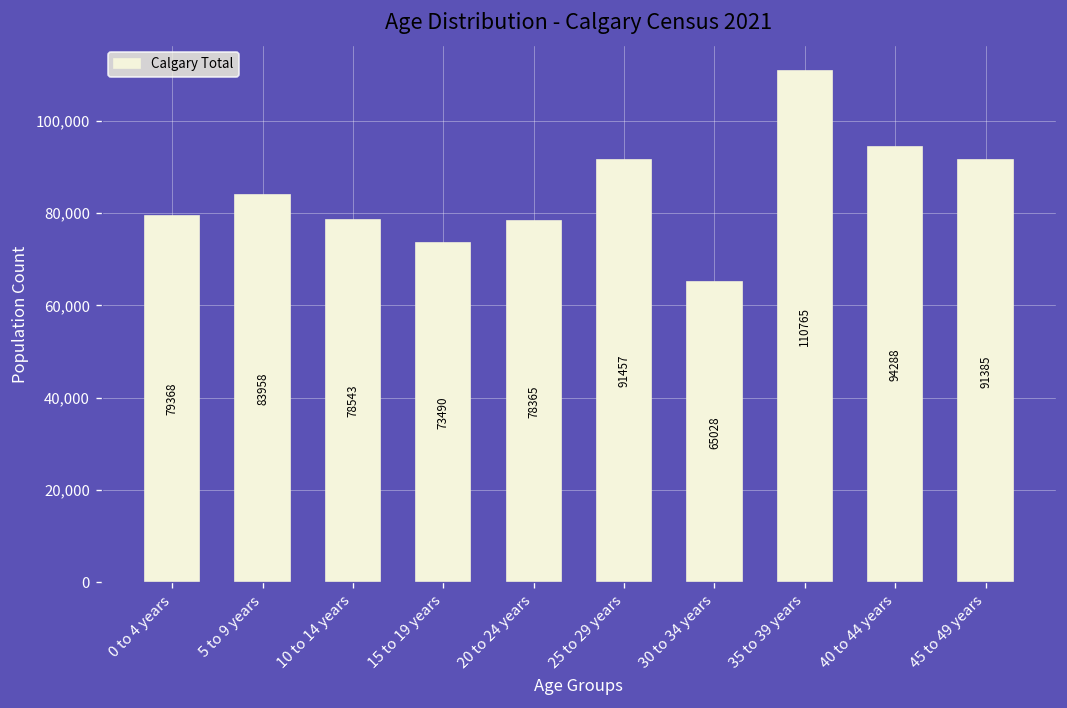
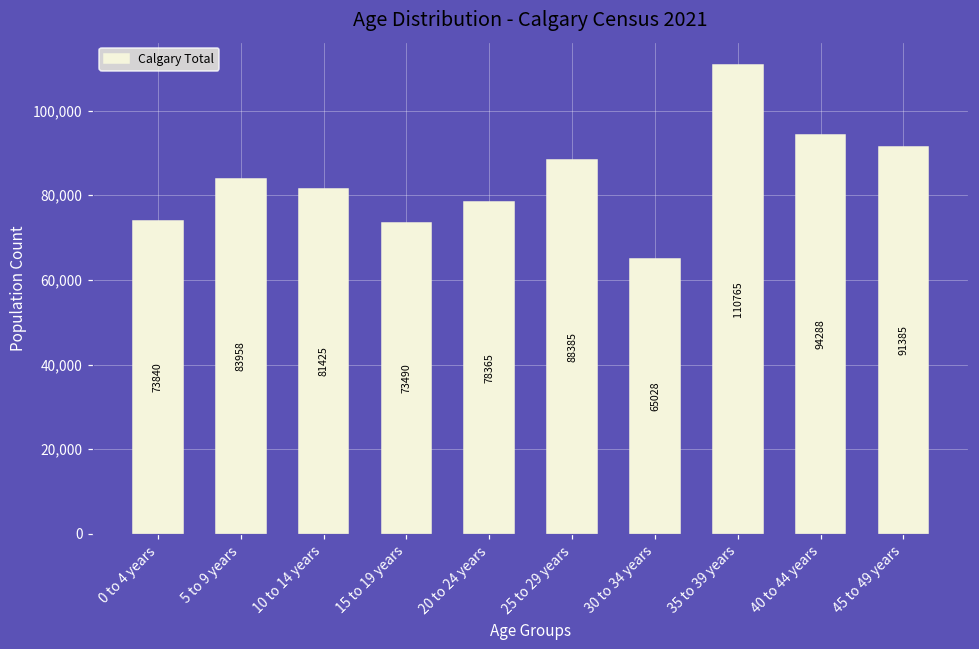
  {
-   "0 to 4 years": 79368,
+   "0 to 4 years": 73840,
    "5 to 9 years": 83958,
-   "10 to 14 years": 78543,
+   "10 to 14 years": 81425,
    "15 to 19 years": 73490,
    "20 to 24 years": 78365,
-   "25 to 29 years": 91457,
+   "25 to 29 years": 88385,
    "30 to 34 years": 65028,
    "35 to 39 years": 110765,
    "40 to 44 years": 94288,
    "45 to 49 years": 91385
  }
